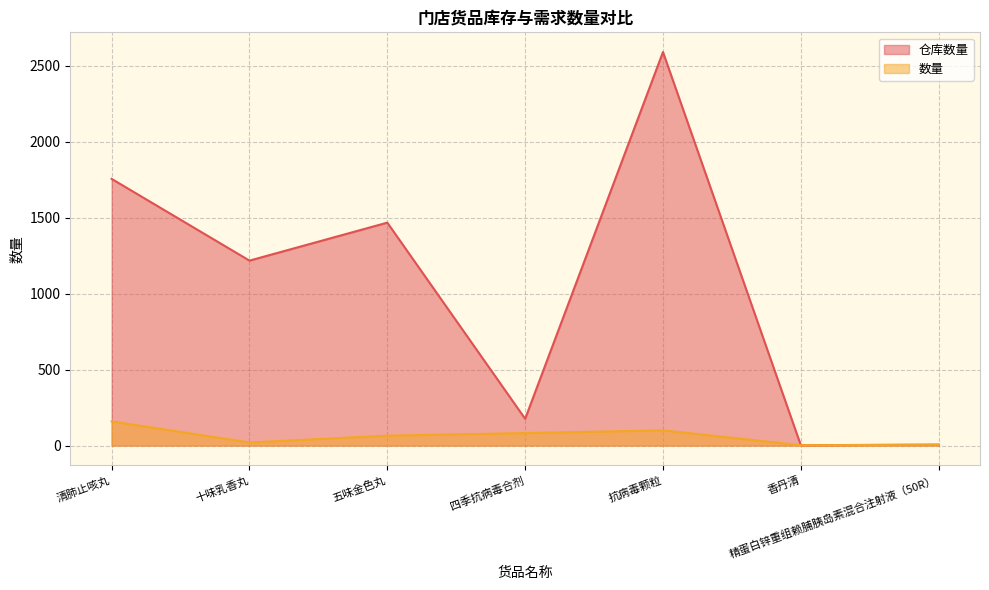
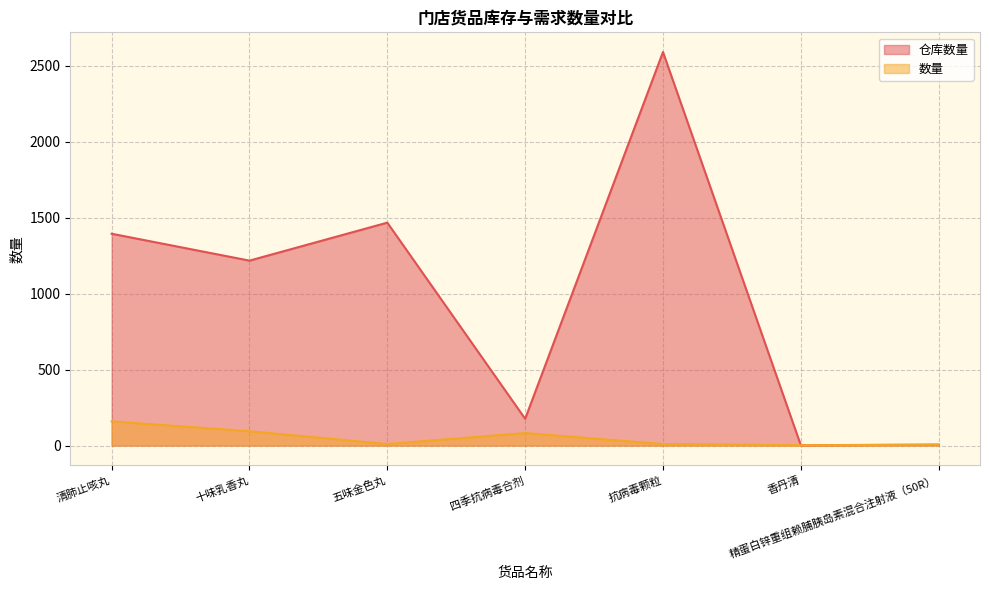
  {
    "仓库数量": {
-     "清肺止咳丸": 1760,
+     "清肺止咳丸": 1390,
      "十味乳香丸": 1220,
      "五味金色丸": 1470,
      "四季抗病毒合剂": 180,
      "抗病毒颗粒": 2590
    },
    "数量": {
      "清肺止咳丸": 160,
-     "十味乳香丸": 20,
-     "五味金色丸": 70,
+     "十味乳香丸": 90,
+     "五味金色丸": 10,
      "四季抗病毒合剂": 80,
-     "抗病毒颗粒": 100
+     "抗病毒颗粒": 10
    }
  }
